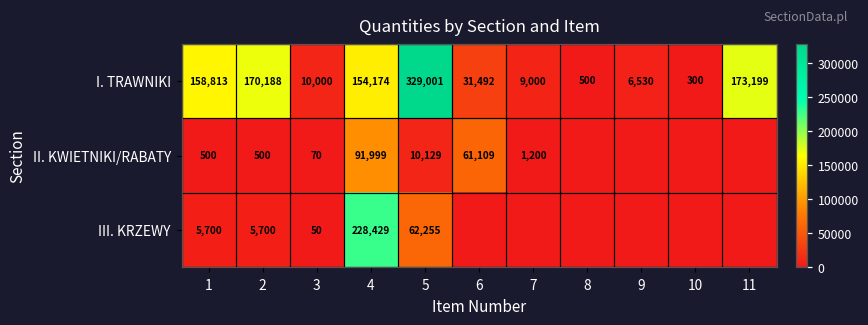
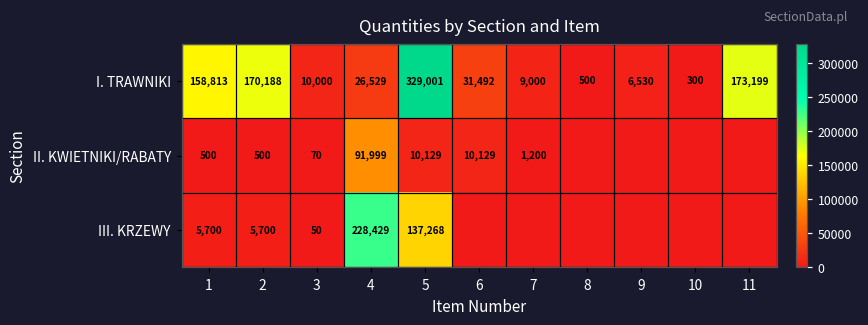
  {
    "I. TRAWNIKI": {
      "1": "158,813",
      "2": "170,188",
      "3": "10,000",
-     "4": "154,174",
+     "4": "26,529",
      "5": "329,001",
      "6": "31,492",
      "7": "9,000",
      "8": "500",
      "9": "6,530",
      "10": "300",
      "11": "173,199"
    },
    "II. KWIETNIKI/RABATY": {
      "1": "500",
      "2": "500",
      "3": "70",
      "4": "91,999",
      "5": "10,129",
-     "6": "61,109",
+     "6": "10,129",
      "7": "1,200"
    },
    "III. KRZEWY": {
      "1": "5,700",
      "2": "5,700",
      "3": "50",
      "4": "228,429",
-     "5": "62,255"
+     "5": "137,268"
    }
  }
